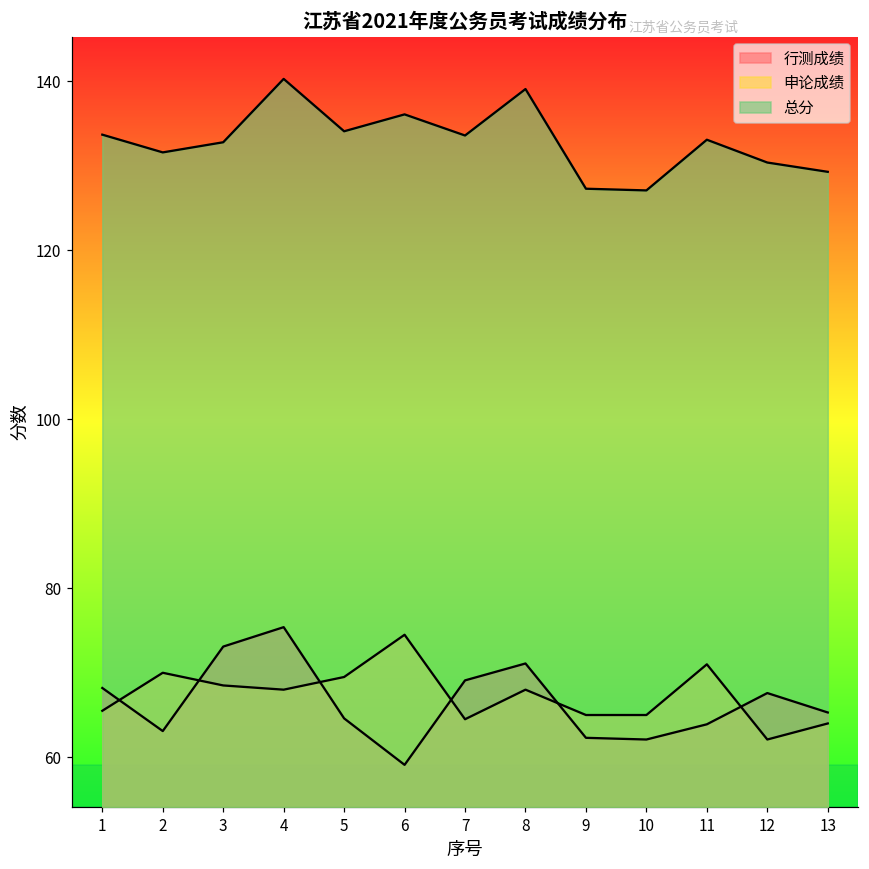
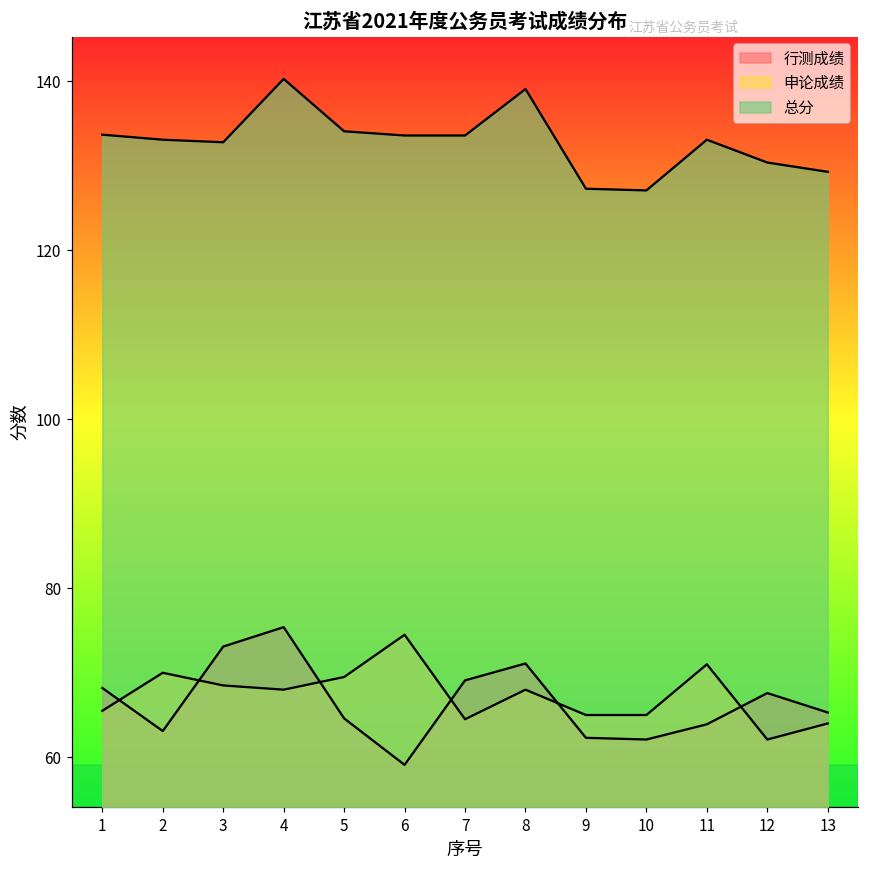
  {
    "行测成绩": {
      "1": 68,
      "2": 63,
      "3": 73,
      "4": 75,
      "5": 65,
      "6": 59,
      "7": 69,
      "8": 71,
      "9": 62,
      "10": 62,
      "11": 64,
      "12": 68,
      "13": 65
    },
    "申论成绩": {
      "1": 66,
      "2": 70,
      "3": 69,
      "4": 68,
      "5": 70,
      "6": 75,
      "7": 65,
      "8": 68,
      "9": 65,
      "10": 65,
      "11": 71,
      "12": 62,
      "13": 64
    },
    "总分": {
      "1": 134,
-     "2": 132,
+     "2": 133,
      "3": 133,
      "4": 140,
      "5": 134,
-     "6": 136,
+     "6": 134,
      "7": 134,
      "8": 139,
      "9": 127,
      "10": 127,
      "11": 133,
      "12": 130,
      "13": 129
    }
  }
